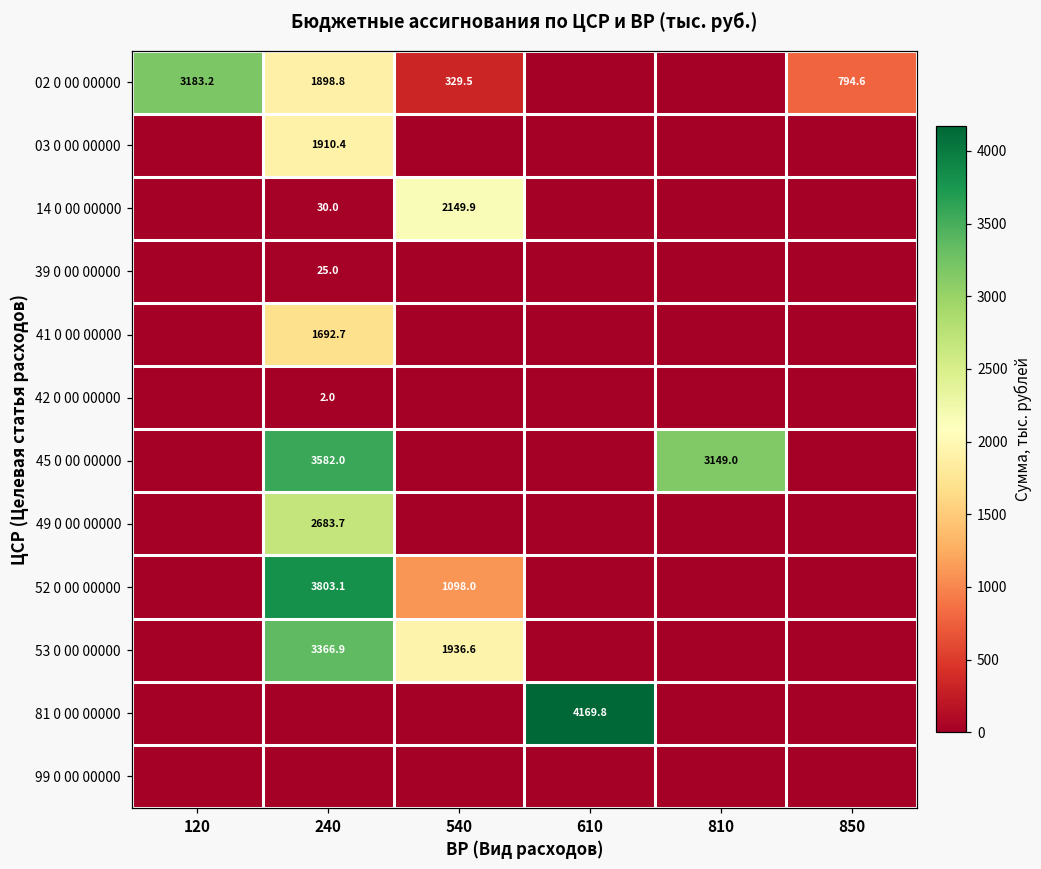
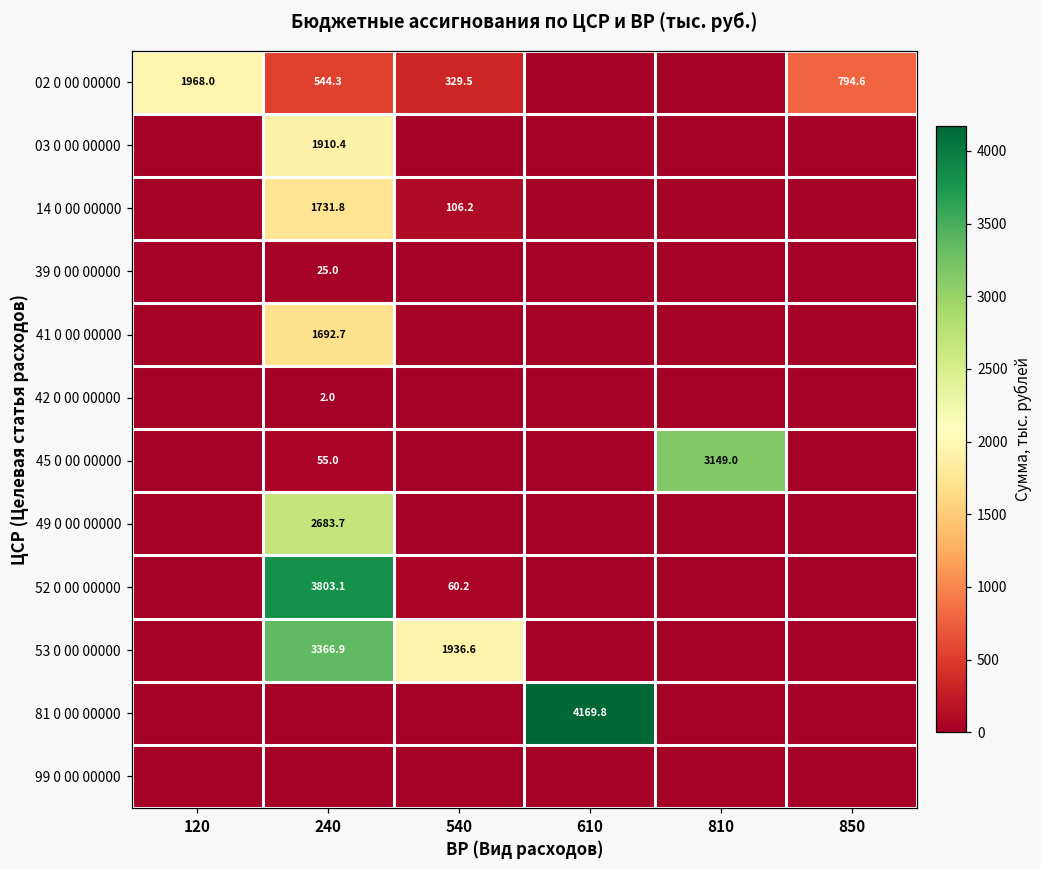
  {
    "02 0 00 00000": {
-     "120": 3183.2,
-     "240": 1898.8,
+     "120": 1968.0,
+     "240": 544.3,
      "540": 329.5,
      "850": 794.6
    },
    "03 0 00 00000": {
      "240": 1910.4
    },
    "14 0 00 00000": {
-     "240": 30.0,
-     "540": 2149.9
+     "240": 1731.8,
+     "540": 106.2
    },
    "39 0 00 00000": {
      "240": 25.0
    },
    "41 0 00 00000": {
      "240": 1692.7
    },
    "42 0 00 00000": {
      "240": 2.0
    },
    "45 0 00 00000": {
-     "240": 3582.0,
+     "240": 55.0,
      "810": 3149.0
    },
    "49 0 00 00000": {
      "240": 2683.7
    },
    "52 0 00 00000": {
      "240": 3803.1,
-     "540": 1098.0
+     "540": 60.2
    },
    "53 0 00 00000": {
      "240": 3366.9,
      "540": 1936.6
    },
    "81 0 00 00000": {
      "610": 4169.8
    }
  }
